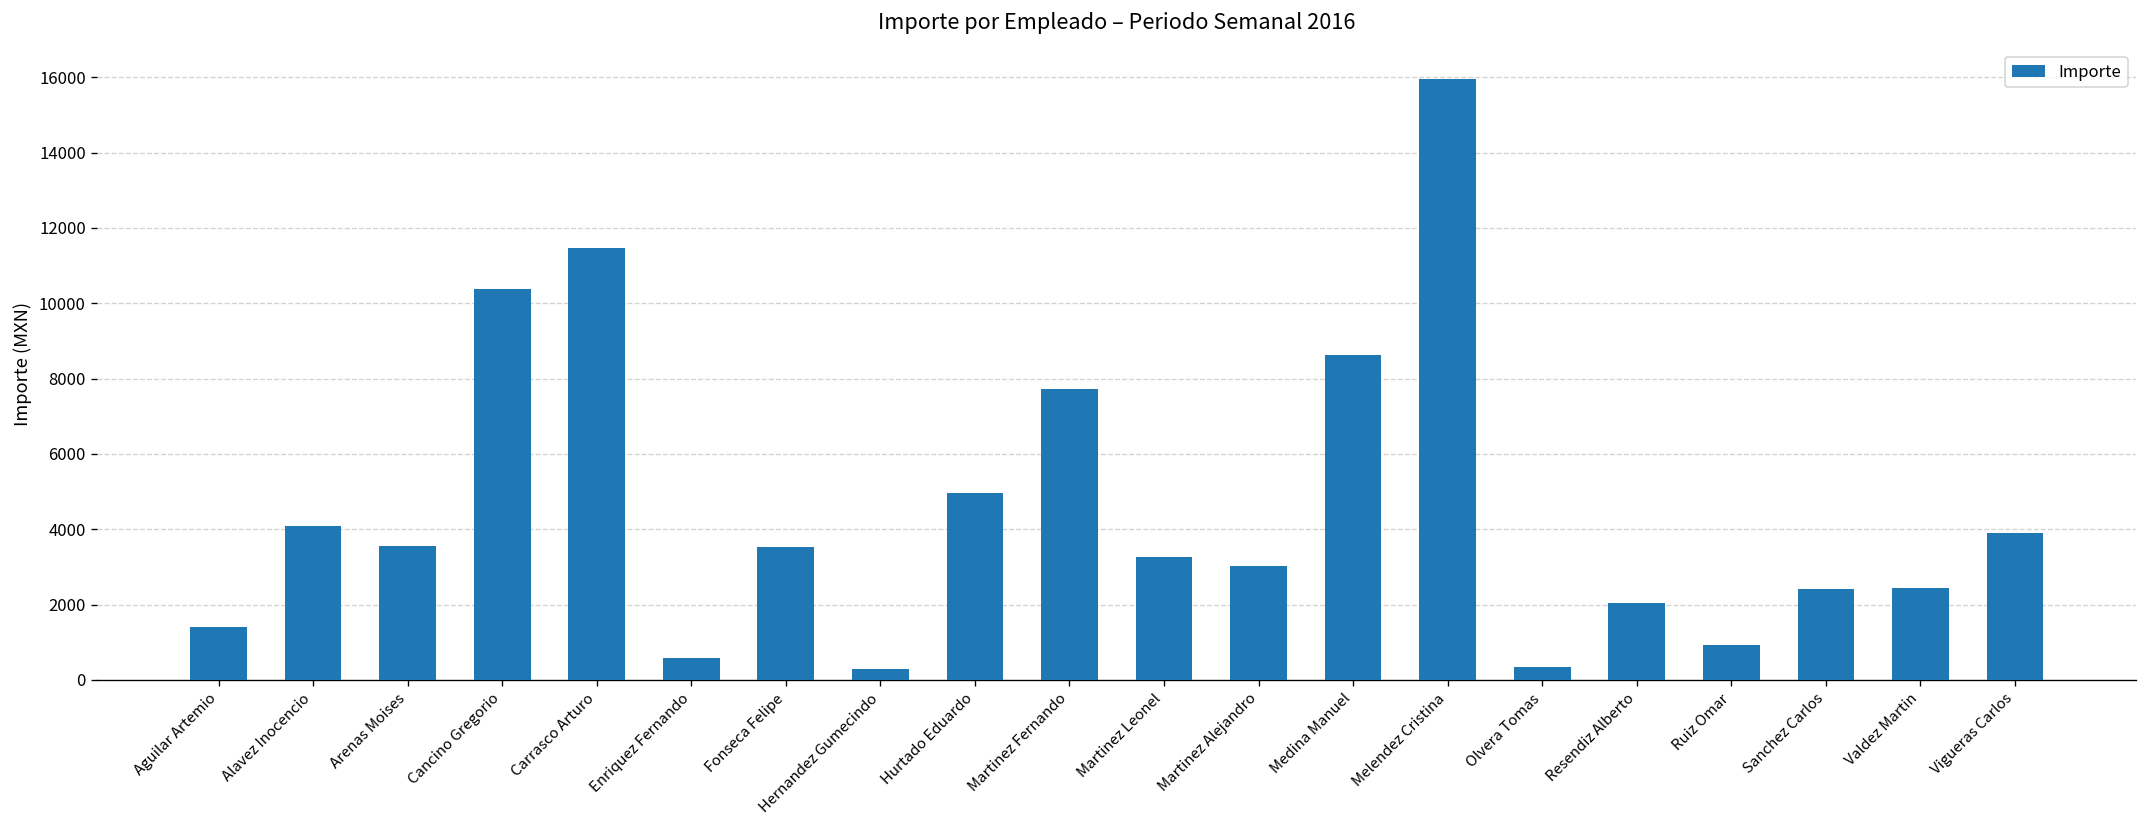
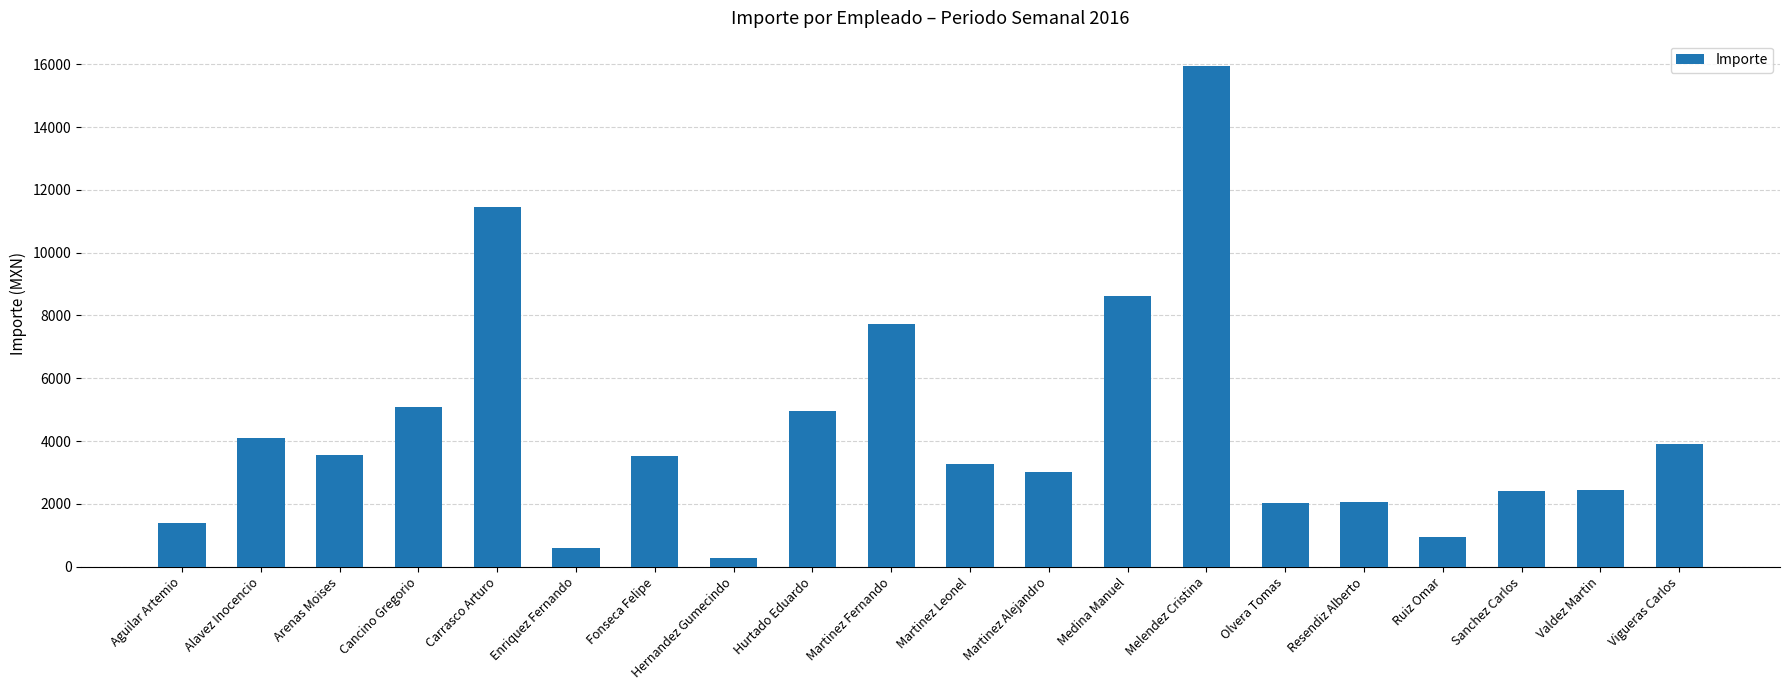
  {
    "Aguilar Artemio": 1400,
    "Alavez Inocencio": 4100,
    "Arenas Moises": 3600,
-   "Cancino Gregorio": 10400,
+   "Cancino Gregorio": 5100,
    "Carrasco Arturo": 11500,
    "Enriquez Fernando": 600,
    "Fonseca Felipe": 3500,
    "Hernandez Gumecindo": 300,
    "Hurtado Eduardo": 5000,
    "Martinez Fernando": 7700,
    "Martinez Leonel": 3300,
    "Martinez Alejandro": 3000,
    "Medina Manuel": 8600,
    "Melendez Cristina": 16000,
-   "Olvera Tomas": 300,
+   "Olvera Tomas": 2000,
    "Resendiz Alberto": 2000,
    "Ruiz Omar": 900,
    "Sanchez Carlos": 2400,
    "Valdez Martin": 2500,
    "Vigueras Carlos": 3900
  }
